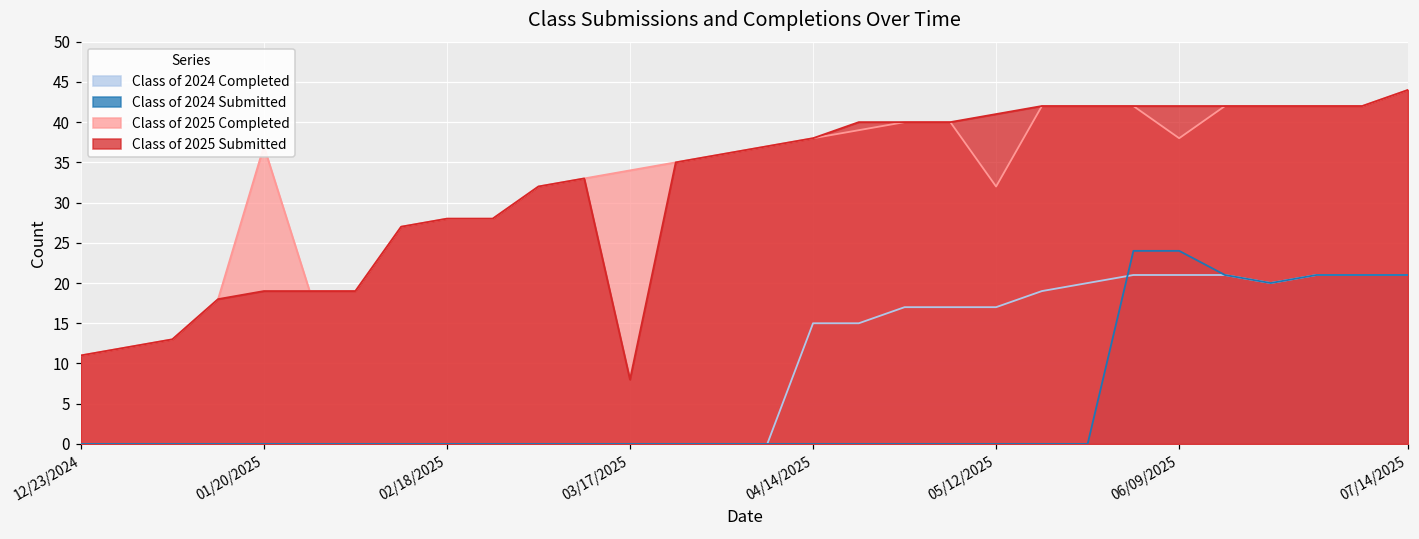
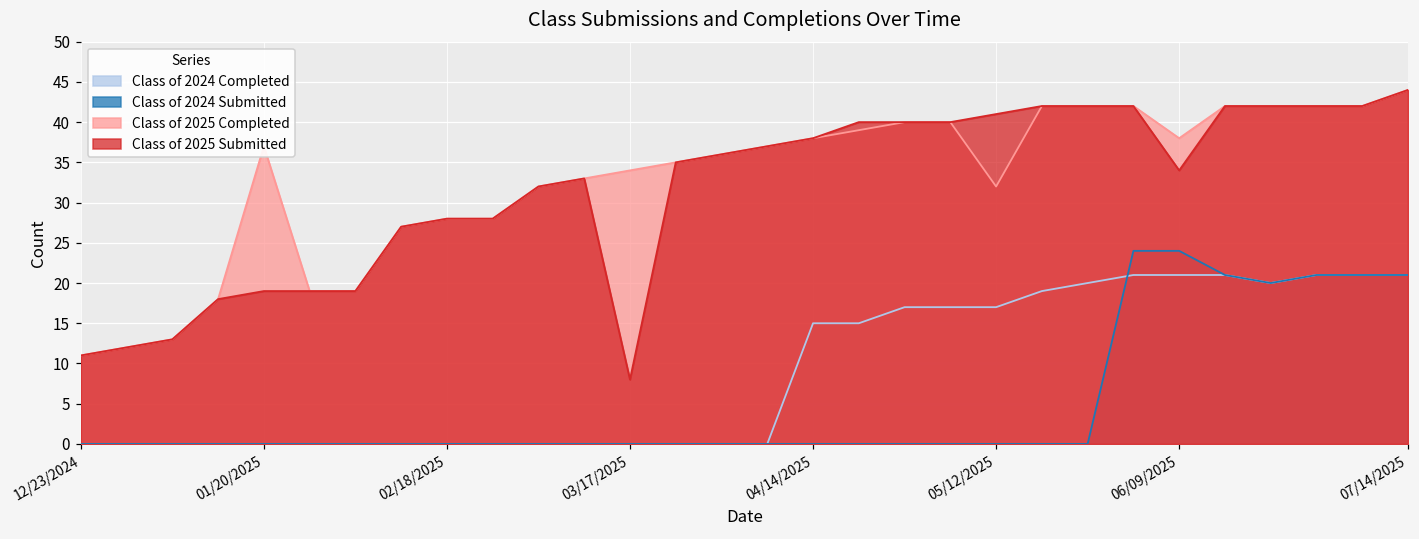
  {
    "Class of 2024 Completed": {
      "04/14/2025": 15,
      "05/12/2025": 17,
      "06/09/2025": 21
    },
    "Class of 2024 Submitted": {
      "04/14/2025": 0,
      "05/12/2025": 0,
      "06/09/2025": 24
    },
    "Class of 2025 Completed": {
      "03/17/2025": 34,
      "05/12/2025": 32,
      "06/09/2025": 38
    },
    "Class of 2025 Submitted": {
      "01/20/2025": 19,
      "03/17/2025": 8,
      "05/12/2025": 41,
-     "06/09/2025": 42
+     "06/09/2025": 34
    }
  }
